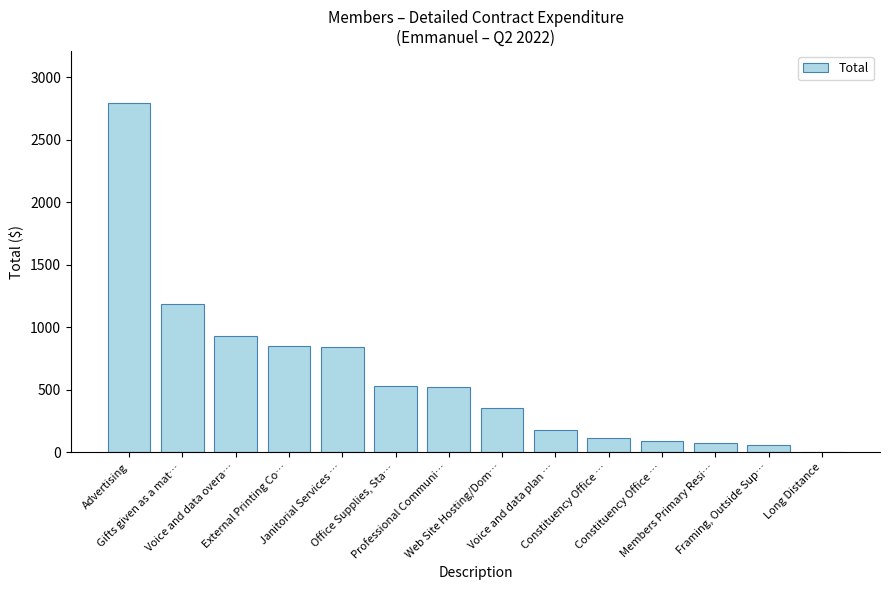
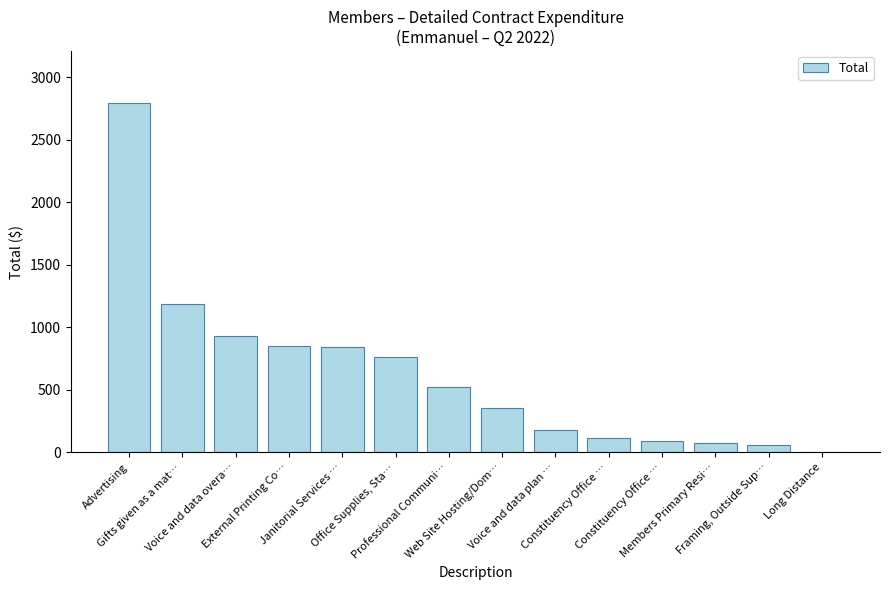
  {
    "Advertising": 2790,
    "Gifts given as a mat…": 1190,
    "Voice and data overa…": 930,
    "External Printing Co…": 850,
    "Janitorial Services …": 840,
-   "Office Supplies, Sta…": 530,
+   "Office Supplies, Sta…": 760,
    "Professional Communi…": 530,
    "Web Site Hosting/Dom…": 350,
    "Voice and data plan …": 180,
    "Members Primary Resi…": 70,
    "Framing, Outside Sup…": 60
  }
